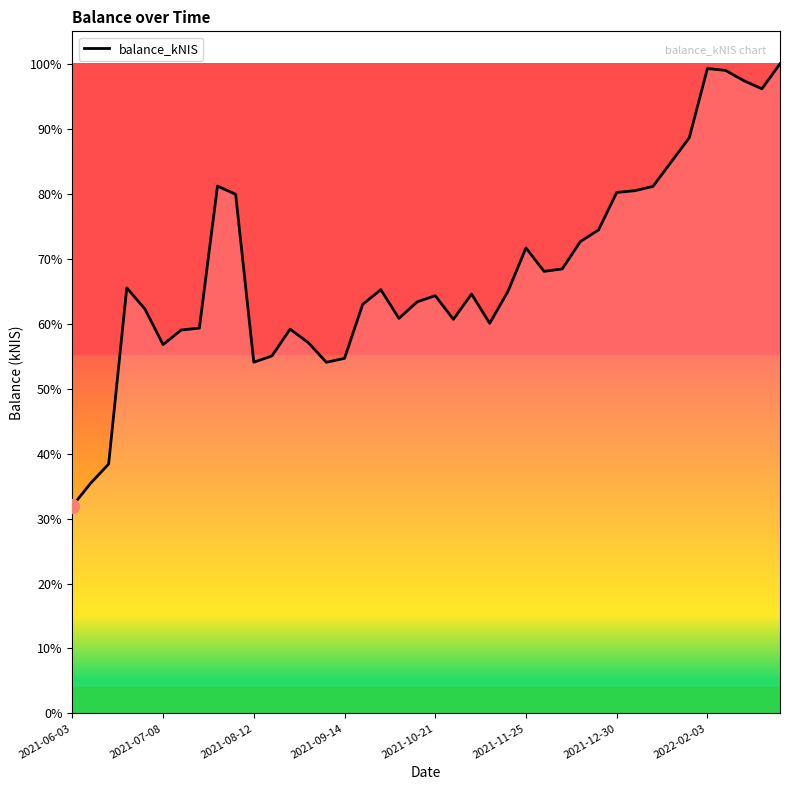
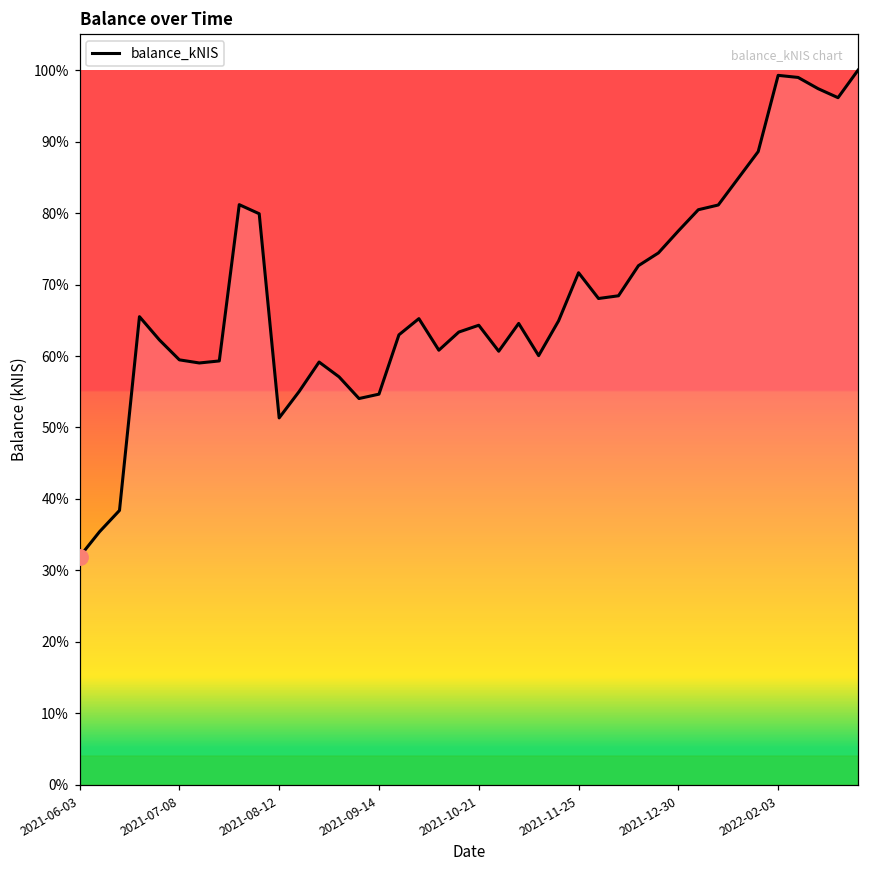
  {
    "balance_kNIS": {
-     "2021-07-08": "57%",
-     "2021-08-12": "54%",
+     "2021-07-08": "59%",
+     "2021-08-12": "51%",
      "2021-09-14": "55%",
      "2021-10-21": "64%",
      "2021-11-25": "72%",
-     "2021-12-30": "80%",
+     "2021-12-30": "78%",
      "2022-02-03": "99%"
    }
  }
